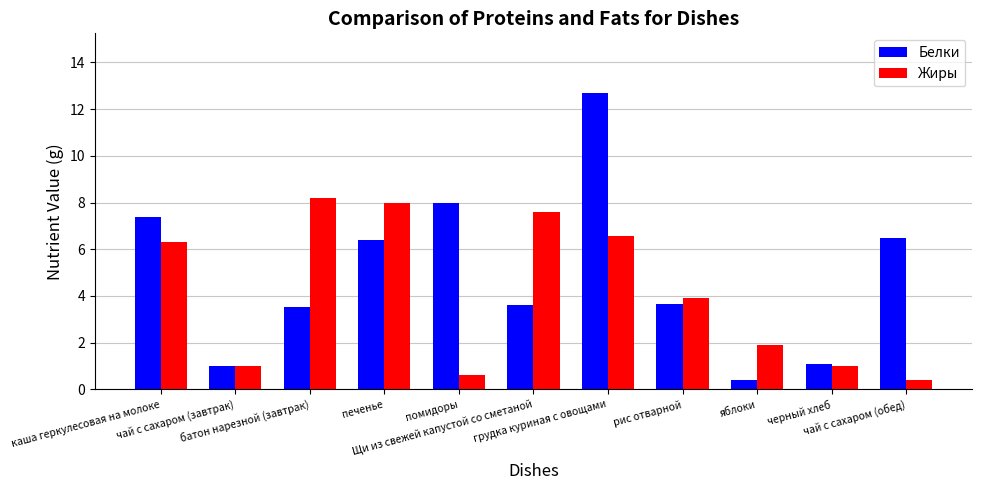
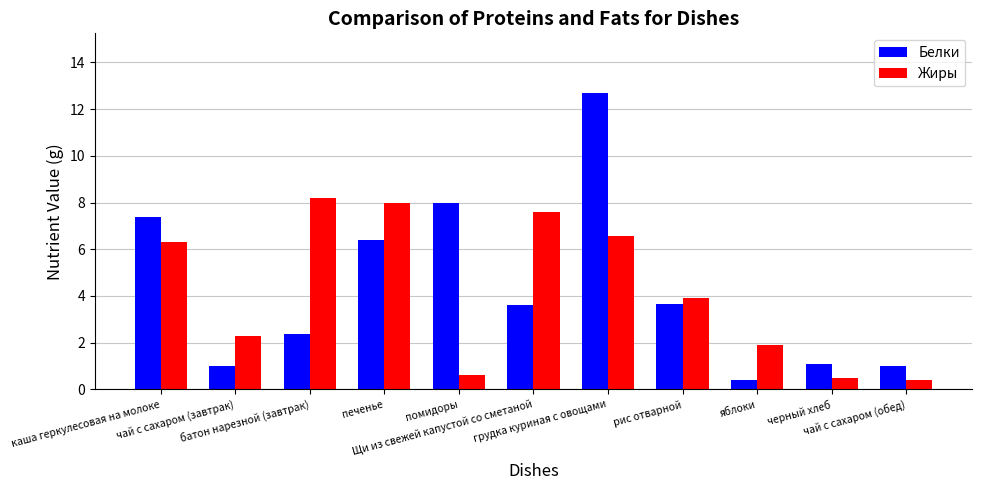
  {
    "Белки": {
      "каша геркулесовая на молоке": 7.4,
      "чай с сахаром (завтрак)": 1.0,
-     "батон нарезной (завтрак)": 3.5,
+     "батон нарезной (завтрак)": 2.4,
      "печенье": 6.4,
      "помидоры": 8.0,
      "Щи из свежей капустой со сметаной": 3.6,
      "грудка куриная с овощами": 12.7,
      "рис отварной": 3.7,
      "яблоки": 0.4,
      "черный хлеб": 1.1,
-     "чай с сахаром (обед)": 6.5
+     "чай с сахаром (обед)": 1.0
    },
    "Жиры": {
      "каша геркулесовая на молоке": 6.3,
-     "чай с сахаром (завтрак)": 1.0,
+     "чай с сахаром (завтрак)": 2.3,
      "батон нарезной (завтрак)": 8.2,
      "печенье": 8.0,
      "помидоры": 0.6,
      "Щи из свежей капустой со сметаной": 7.6,
      "грудка куриная с овощами": 6.6,
      "рис отварной": 3.9,
      "яблоки": 1.9,
-     "черный хлеб": 1.0,
+     "черный хлеб": 0.5,
      "чай с сахаром (обед)": 0.4
    }
  }
